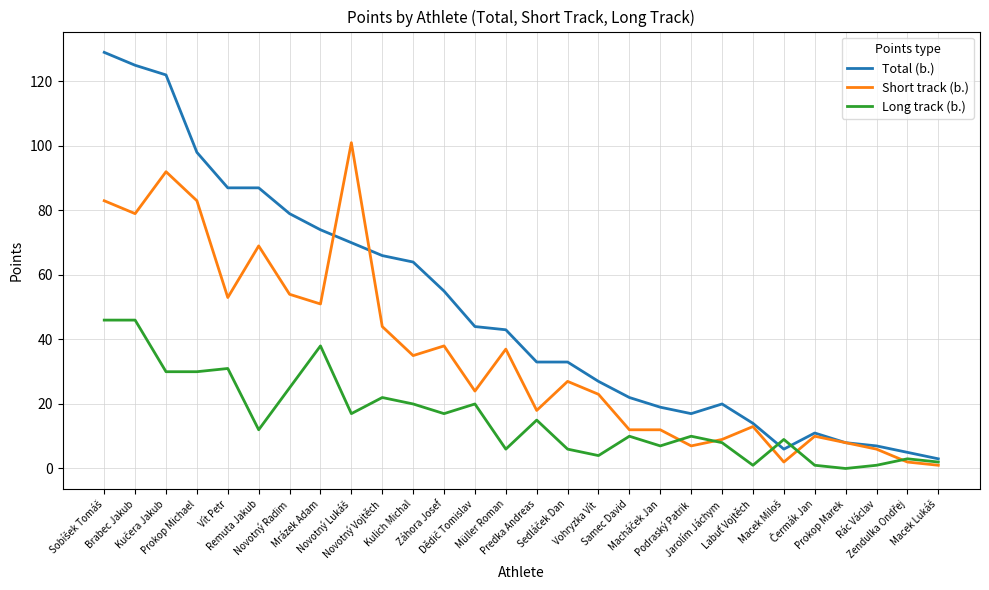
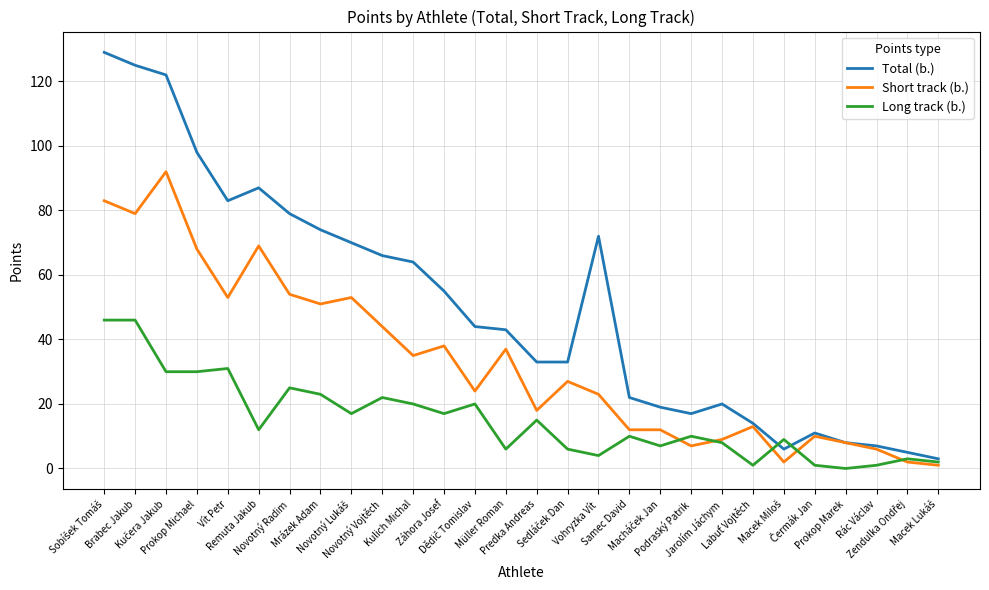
  {
    "Total (b.)": {
      "Sobíšek Tomáš": 129,
      "Brabec Jakub": 125,
      "Kučera Jakub": 122,
      "Prokop Michael": 98,
-     "Vít Petr": 87,
+     "Vít Petr": 83,
      "Remuta Jakub": 87,
      "Novotný Radim": 79,
      "Mrázek Adam": 74,
      "Novotný Lukáš": 70,
      "Novotný Vojtěch": 66,
      "Kulich Michal": 64,
      "Záhora Josef": 55,
      "Dědič Tomislav": 44,
      "Müller Roman": 43,
      "Predka Andreas": 33,
      "Sedláček Dan": 33,
-     "Vohryzka Vít": 27,
+     "Vohryzka Vít": 72,
      "Samec David": 22,
      "Macháček Jan": 19,
      "Podraský Patrik": 17,
      "Jarolím Jáchym": 20,
      "Labuť Vojtěch": 14,
      "Macek Miloš": 6,
      "Čermák Jan": 11,
      "Rác Václav": 7,
      "Zendulka Ondřej": 5,
      "Macek Lukáš": 3
    },
    "Short track (b.)": {
      "Sobíšek Tomáš": 83,
      "Brabec Jakub": 79,
      "Kučera Jakub": 92,
-     "Prokop Michael": 83,
+     "Prokop Michael": 68,
      "Vít Petr": 53,
      "Remuta Jakub": 69,
      "Novotný Radim": 54,
      "Mrázek Adam": 51,
-     "Novotný Lukáš": 101,
+     "Novotný Lukáš": 53,
      "Novotný Vojtěch": 44,
      "Kulich Michal": 35,
      "Záhora Josef": 38,
      "Dědič Tomislav": 24,
      "Müller Roman": 37,
      "Predka Andreas": 18,
      "Sedláček Dan": 27,
      "Vohryzka Vít": 23,
      "Samec David": 12,
      "Macháček Jan": 12,
      "Podraský Patrik": 7,
      "Jarolím Jáchym": 9,
      "Labuť Vojtěch": 13,
      "Macek Miloš": 2,
      "Čermák Jan": 10,
      "Rác Václav": 6,
      "Zendulka Ondřej": 2,
      "Macek Lukáš": 1
    },
    "Long track (b.)": {
      "Sobíšek Tomáš": 46,
      "Brabec Jakub": 46,
      "Kučera Jakub": 30,
      "Prokop Michael": 30,
      "Vít Petr": 31,
      "Remuta Jakub": 12,
      "Novotný Radim": 25,
-     "Mrázek Adam": 38,
+     "Mrázek Adam": 23,
      "Novotný Lukáš": 17,
      "Novotný Vojtěch": 22,
      "Kulich Michal": 20,
      "Záhora Josef": 17,
      "Dědič Tomislav": 20,
      "Müller Roman": 6,
      "Predka Andreas": 15,
      "Sedláček Dan": 6,
      "Vohryzka Vít": 4,
      "Samec David": 10,
      "Macháček Jan": 7,
      "Podraský Patrik": 10,
      "Jarolím Jáchym": 8,
      "Labuť Vojtěch": 1,
      "Macek Miloš": 9,
      "Čermák Jan": 1,
      "Prokop Marek": 0,
      "Rác Václav": 1,
      "Zendulka Ondřej": 3,
      "Macek Lukáš": 2
    }
  }
